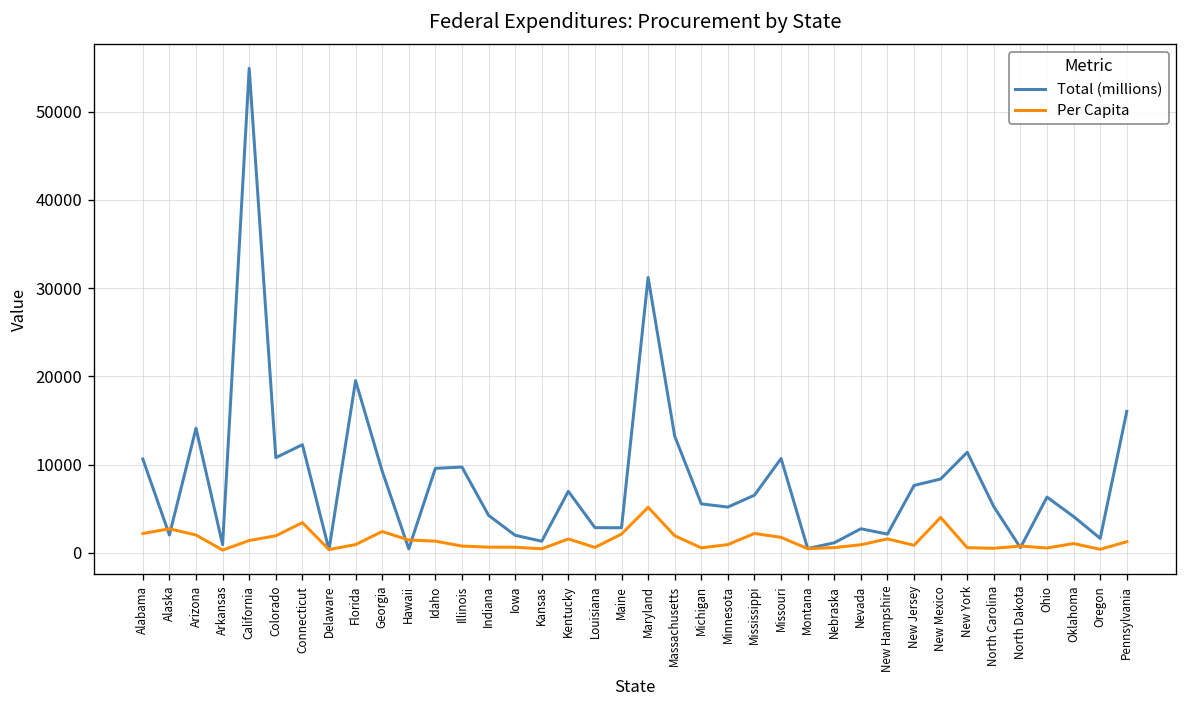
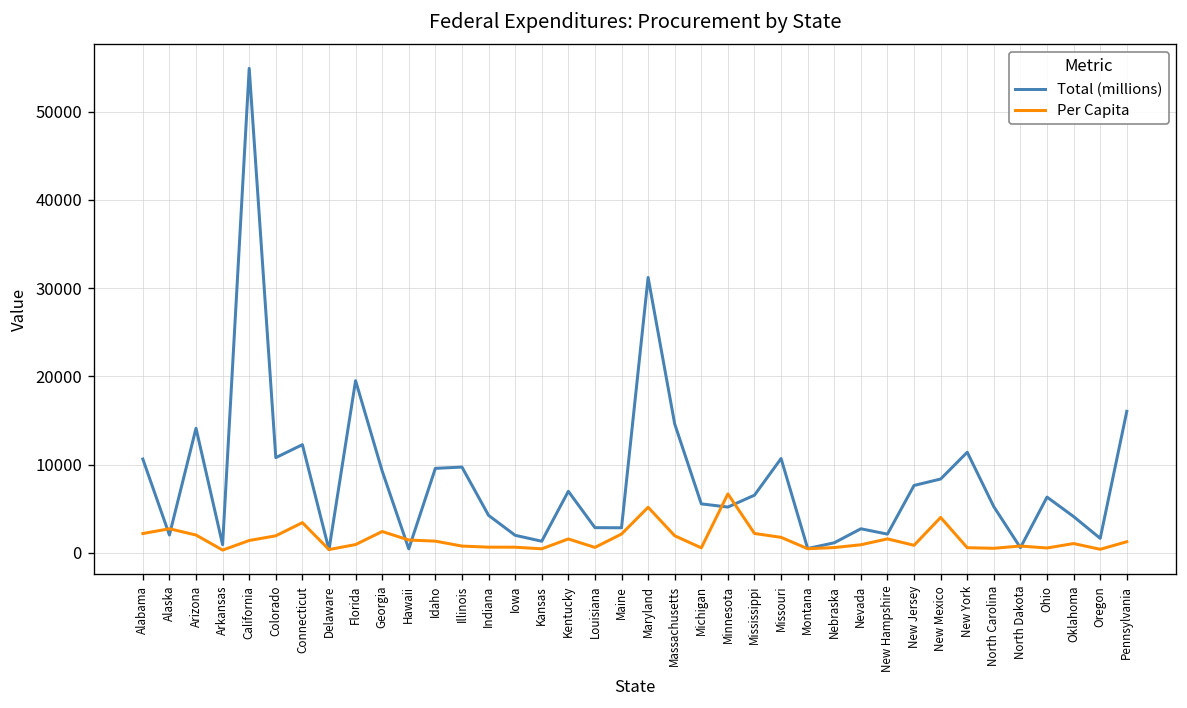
  {
    "Total (millions)": {
      "Alabama": 11000,
      "Alaska": 2000,
      "Arizona": 14000,
      "Arkansas": 1000,
      "California": 55000,
      "Colorado": 11000,
      "Connecticut": 12000,
      "Florida": 20000,
      "Georgia": 9000,
      "Hawaii": 0,
      "Idaho": 10000,
      "Illinois": 10000,
      "Indiana": 4000,
      "Iowa": 2000,
      "Kansas": 1000,
      "Kentucky": 7000,
      "Louisiana": 3000,
      "Maine": 3000,
      "Maryland": 31000,
-     "Massachusetts": 13000,
+     "Massachusetts": 15000,
      "Michigan": 6000,
      "Minnesota": 5000,
      "Mississippi": 7000,
      "Missouri": 11000,
      "Nebraska": 1000,
      "Nevada": 3000,
      "New Hampshire": 2000,
      "New Jersey": 8000,
      "New Mexico": 8000,
      "New York": 11000,
      "North Carolina": 5000,
      "Ohio": 6000,
      "Oklahoma": 4000,
      "Oregon": 2000,
      "Pennsylvania": 16000
    },
    "Per Capita": {
      "Alabama": 2000,
      "Alaska": 3000,
      "Arizona": 2000,
      "Arkansas": 0,
      "California": 1000,
      "Colorado": 2000,
      "Connecticut": 3000,
      "Florida": 1000,
      "Georgia": 2000,
      "Hawaii": 1000,
      "Idaho": 1000,
      "Illinois": 1000,
      "Indiana": 1000,
      "Iowa": 1000,
      "Kansas": 0,
      "Kentucky": 2000,
      "Louisiana": 1000,
      "Maine": 2000,
      "Maryland": 5000,
      "Massachusetts": 2000,
      "Michigan": 1000,
-     "Minnesota": 1000,
+     "Minnesota": 7000,
      "Mississippi": 2000,
      "Missouri": 2000,
      "Nebraska": 1000,
      "Nevada": 1000,
      "New Hampshire": 2000,
      "New Jersey": 1000,
      "New Mexico": 4000,
      "New York": 1000,
      "North Carolina": 1000,
      "Ohio": 1000,
      "Oklahoma": 1000,
      "Oregon": 0,
      "Pennsylvania": 1000
    }
  }
